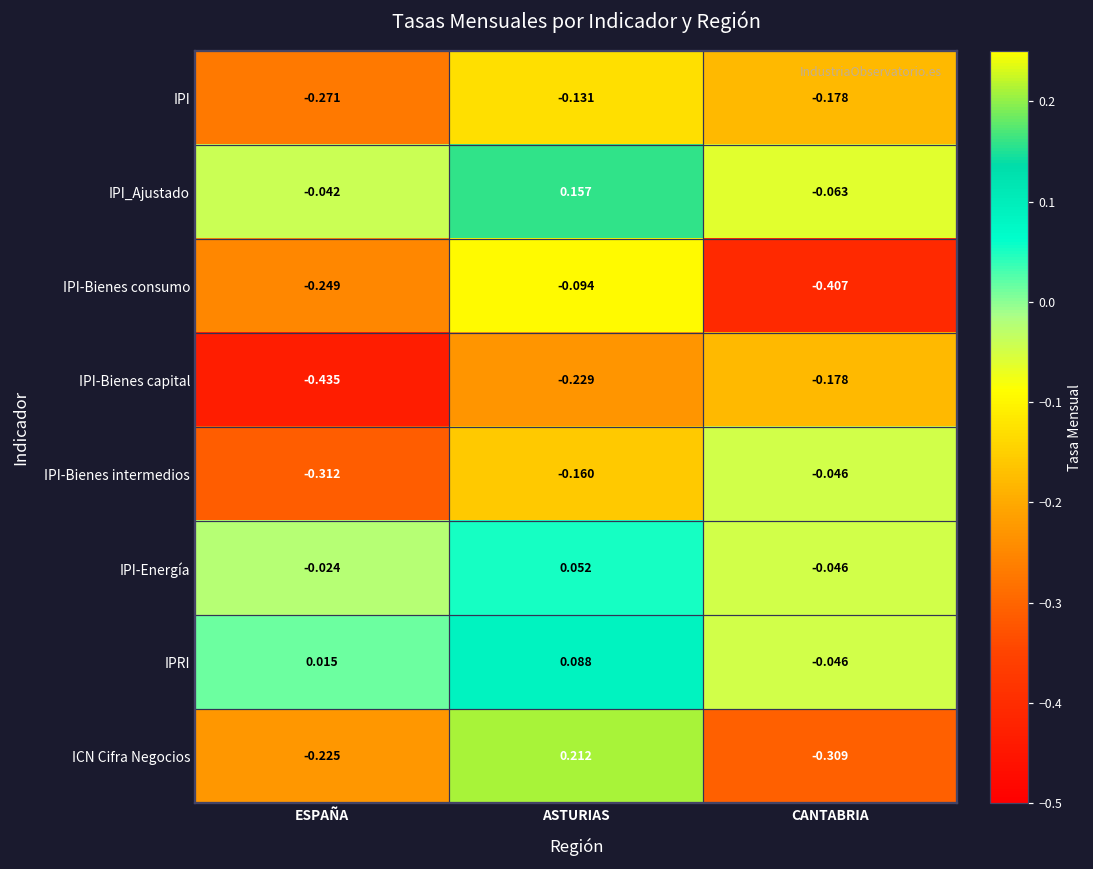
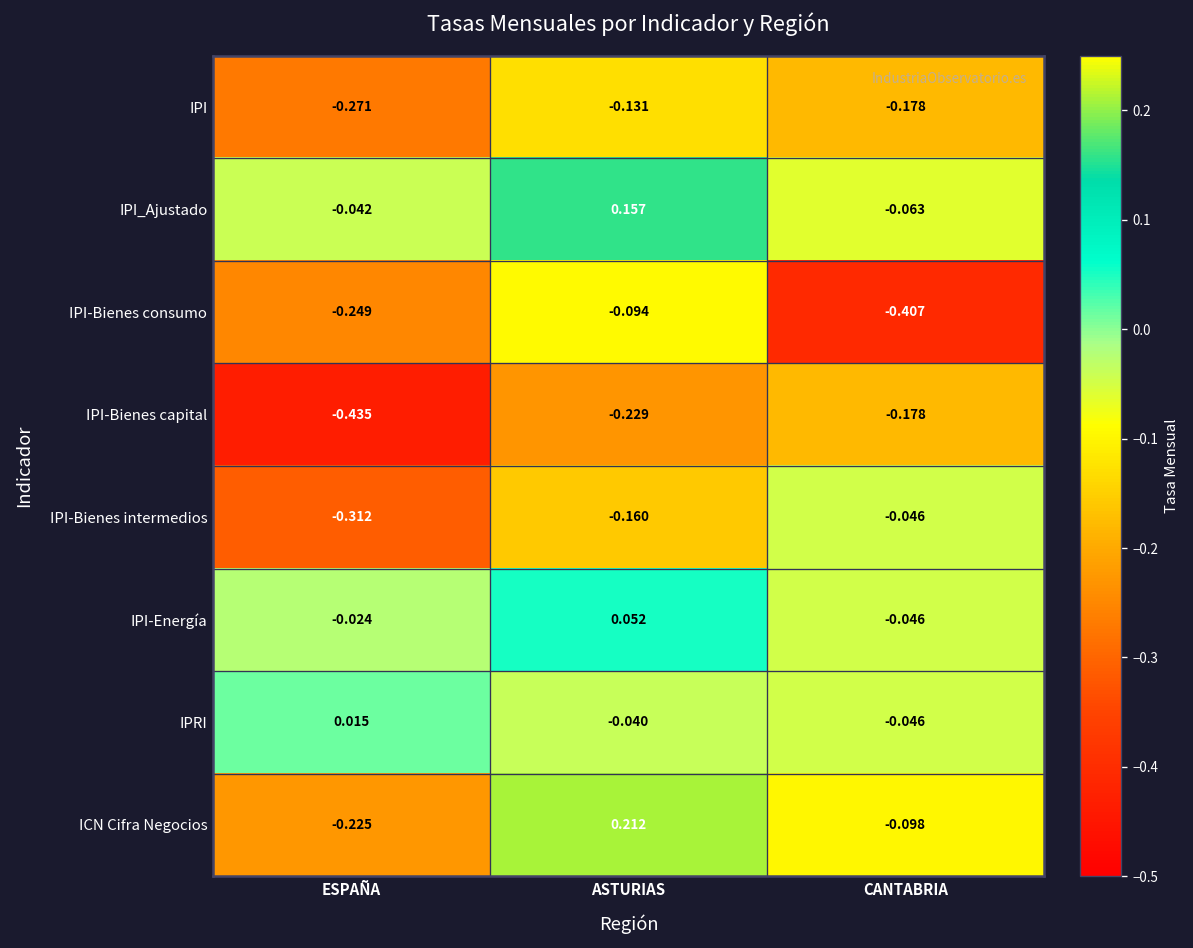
  {
    "IPI": {
      "ESPAÑA": -0.271,
      "ASTURIAS": -0.131
    },
    "IPI_Ajustado": {
      "ESPAÑA": -0.042,
      "ASTURIAS": 0.157,
      "CANTABRIA": -0.063
    },
    "IPI-Bienes consumo": {
      "ESPAÑA": -0.249,
      "ASTURIAS": -0.094,
      "CANTABRIA": -0.407
    },
    "IPI-Bienes capital": {
      "ESPAÑA": -0.435,
      "ASTURIAS": -0.229,
      "CANTABRIA": -0.178
    },
    "IPI-Bienes intermedios": {
      "ESPAÑA": -0.312,
      "ASTURIAS": -0.160,
      "CANTABRIA": -0.046
    },
    "IPI-Energía": {
      "ESPAÑA": -0.024,
      "ASTURIAS": 0.052,
      "CANTABRIA": -0.046
    },
    "IPRI": {
      "ESPAÑA": 0.015,
-     "ASTURIAS": 0.088,
+     "ASTURIAS": -0.040,
      "CANTABRIA": -0.046
    },
    "ICN Cifra Negocios": {
      "ESPAÑA": -0.225,
      "ASTURIAS": 0.212,
-     "CANTABRIA": -0.309
+     "CANTABRIA": -0.098
    }
  }
